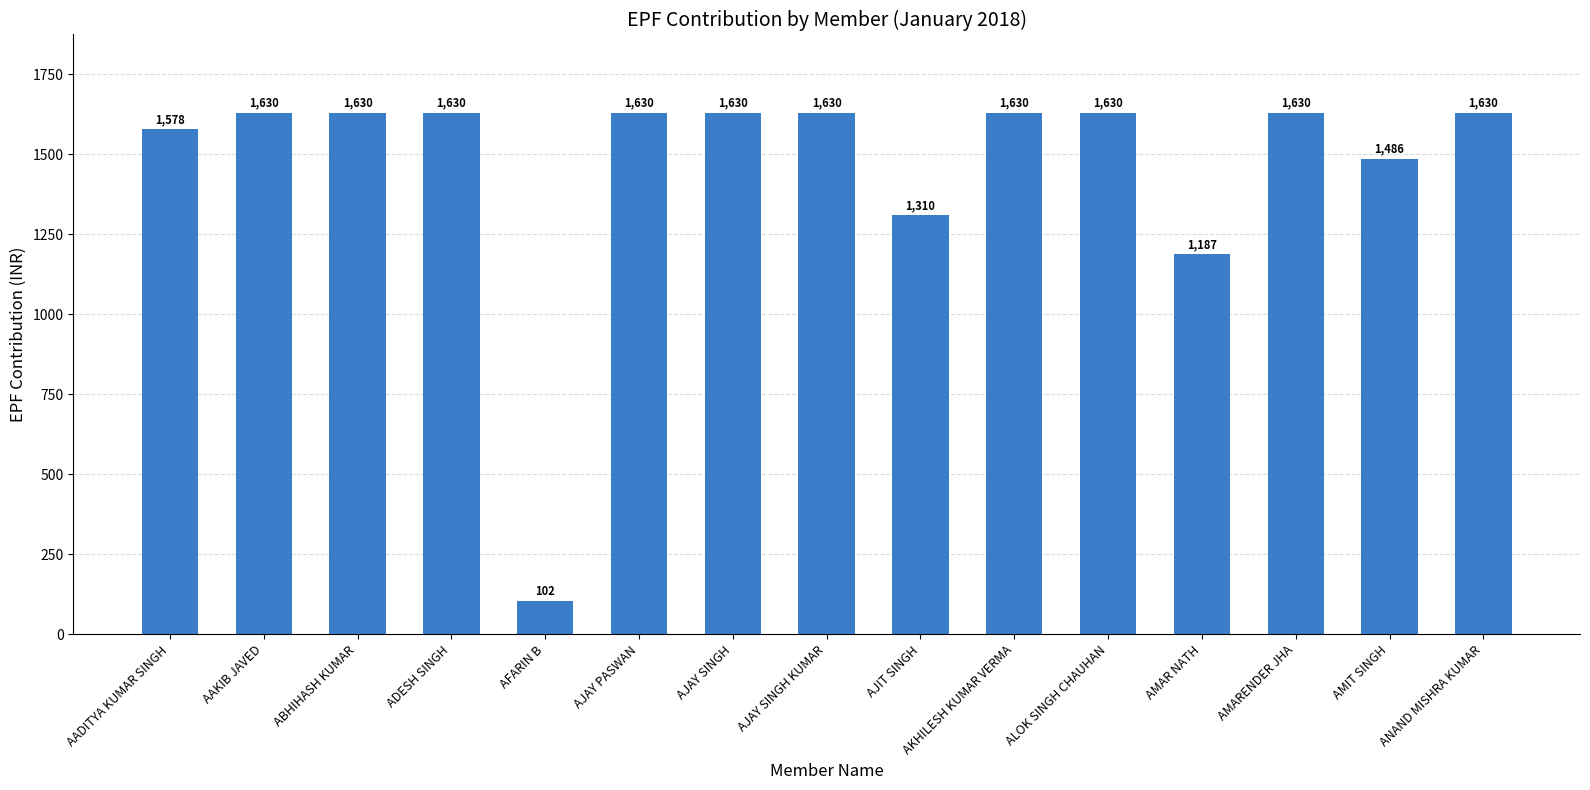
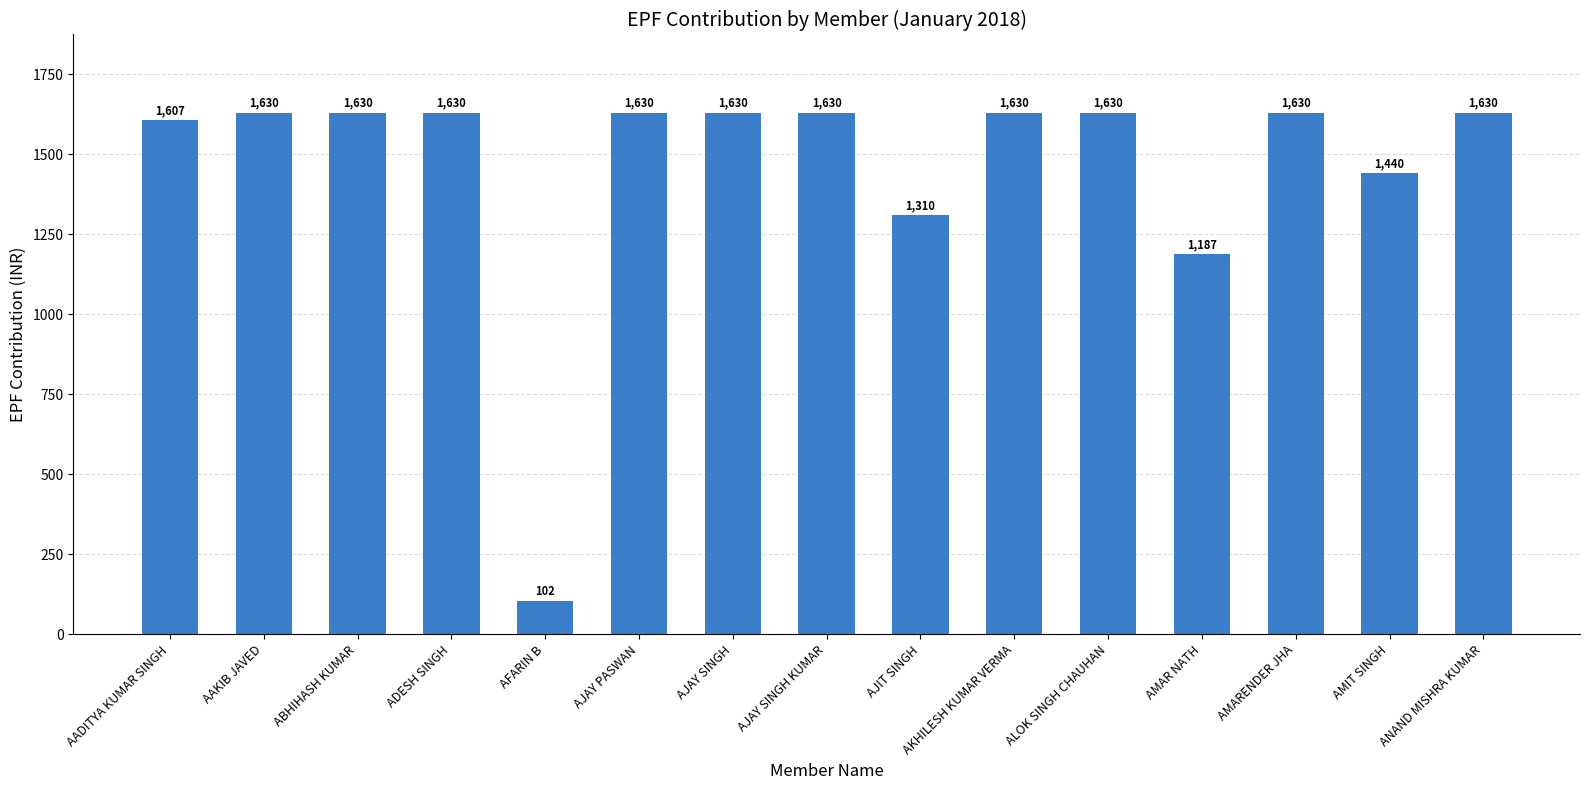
  {
-   "AADITYA KUMAR SINGH": "1,578",
+   "AADITYA KUMAR SINGH": "1,607",
    "AAKIB JAVED": "1,630",
    "ABHIHASH KUMAR": "1,630",
    "ADESH SINGH": "1,630",
    "AFARIN B": "102",
    "AJAY PASWAN": "1,630",
    "AJAY SINGH": "1,630",
    "AJAY SINGH KUMAR": "1,630",
    "AJIT SINGH": "1,310",
    "AKHILESH KUMAR VERMA": "1,630",
    "ALOK SINGH CHAUHAN": "1,630",
    "AMAR NATH": "1,187",
    "AMARENDER JHA": "1,630",
-   "AMIT SINGH": "1,486",
+   "AMIT SINGH": "1,440",
    "ANAND MISHRA KUMAR": "1,630"
  }
